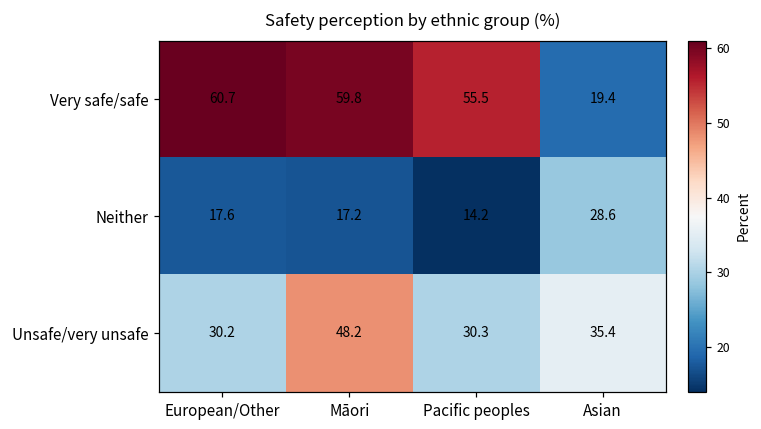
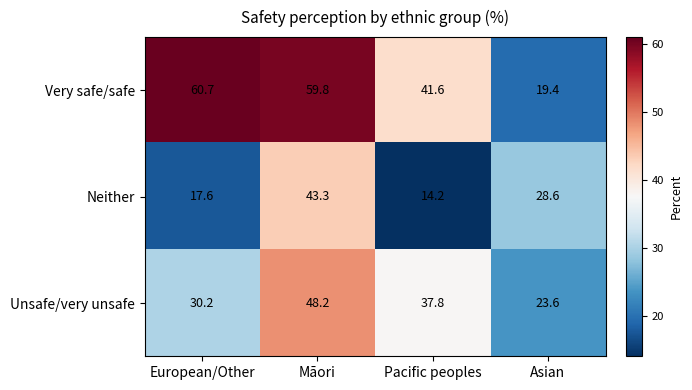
  {
    "Very safe/safe": {
      "European/Other": 60.7,
      "Māori": 59.8,
-     "Pacific peoples": 55.5,
+     "Pacific peoples": 41.6,
      "Asian": 19.4
    },
    "Neither": {
      "European/Other": 17.6,
-     "Māori": 17.2,
+     "Māori": 43.3,
      "Pacific peoples": 14.2,
      "Asian": 28.6
    },
    "Unsafe/very unsafe": {
      "European/Other": 30.2,
      "Māori": 48.2,
-     "Pacific peoples": 30.3,
-     "Asian": 35.4
+     "Pacific peoples": 37.8,
+     "Asian": 23.6
    }
  }
